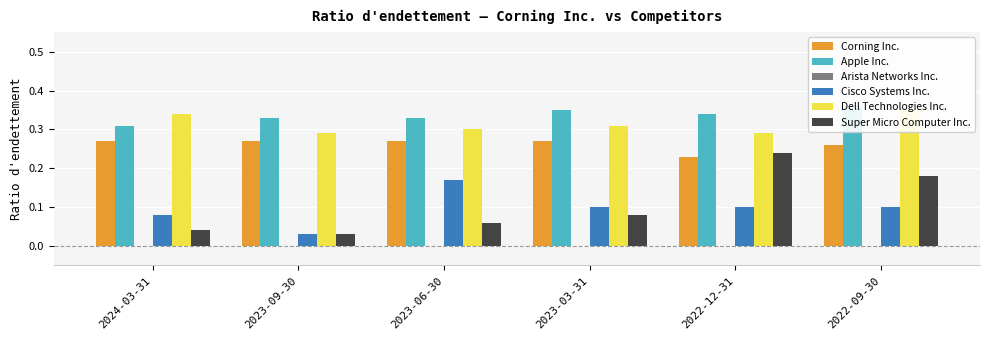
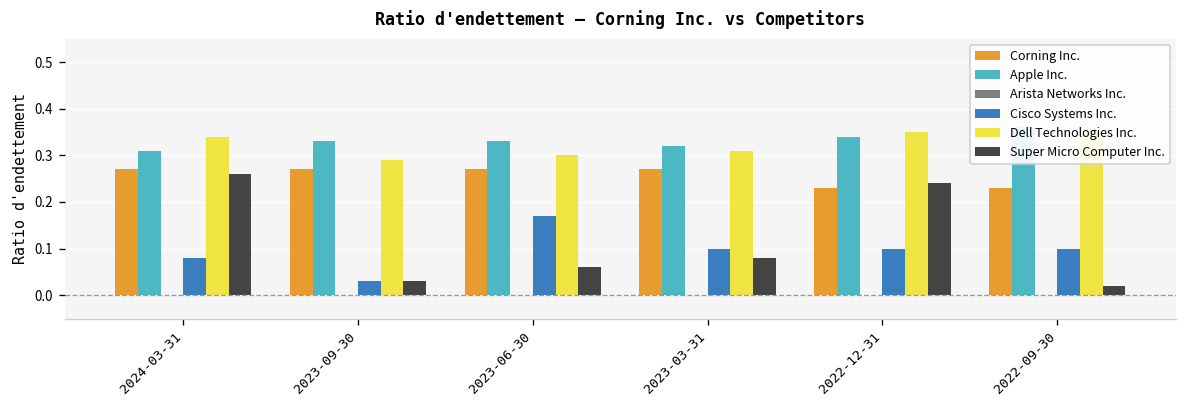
  {
    "Corning Inc.": {
      "2024-03-31": 0.27,
      "2023-09-30": 0.27,
      "2023-06-30": 0.27,
      "2023-03-31": 0.27,
      "2022-12-31": 0.23,
-     "2022-09-30": 0.26
+     "2022-09-30": 0.23
    },
    "Apple Inc.": {
      "2024-03-31": 0.31,
      "2023-09-30": 0.33,
      "2023-06-30": 0.33,
-     "2023-03-31": 0.35,
+     "2023-03-31": 0.32,
      "2022-12-31": 0.34
    },
    "Arista Networks Inc.": {
      "2024-03-31": 0.00,
      "2023-09-30": 0.00,
      "2023-06-30": 0.00,
      "2023-03-31": 0.00,
      "2022-12-31": 0.00,
      "2022-09-30": 0.00
    },
    "Cisco Systems Inc.": {
      "2024-03-31": 0.08,
      "2023-09-30": 0.03,
      "2023-06-30": 0.17,
      "2023-03-31": 0.10,
      "2022-12-31": 0.10,
      "2022-09-30": 0.10
    },
    "Dell Technologies Inc.": {
      "2024-03-31": 0.34,
      "2023-09-30": 0.29,
      "2023-06-30": 0.30,
      "2023-03-31": 0.31,
-     "2022-12-31": 0.29
+     "2022-12-31": 0.35
    },
    "Super Micro Computer Inc.": {
-     "2024-03-31": 0.04,
+     "2024-03-31": 0.26,
      "2023-09-30": 0.03,
      "2023-06-30": 0.06,
      "2023-03-31": 0.08,
      "2022-12-31": 0.24,
-     "2022-09-30": 0.18
+     "2022-09-30": 0.02
    }
  }
